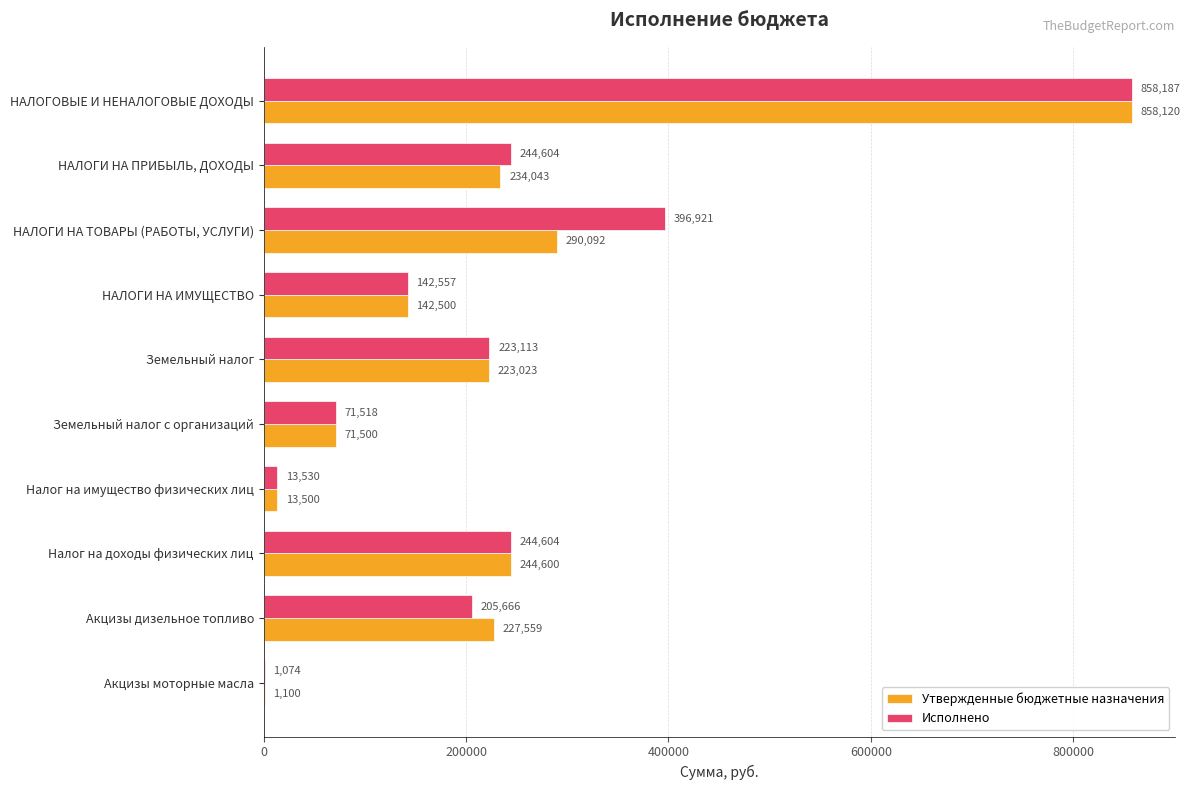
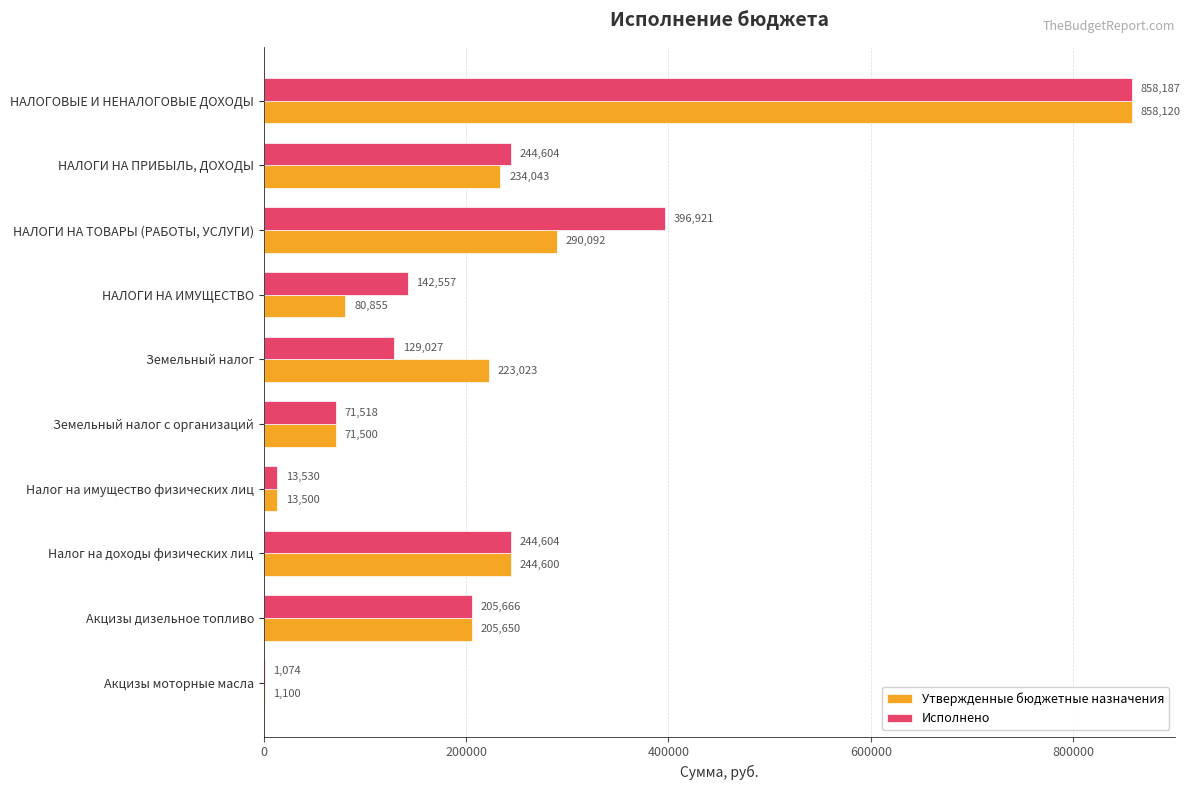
  {
    "Утвержденные бюджетные назначения": {
      "НАЛОГОВЫЕ И НЕНАЛОГОВЫЕ ДОХОДЫ": "858,120",
      "НАЛОГИ НА ПРИБЫЛЬ, ДОХОДЫ": "234,043",
      "НАЛОГИ НА ТОВАРЫ (РАБОТЫ, УСЛУГИ)": "290,092",
-     "НАЛОГИ НА ИМУЩЕСТВО": "142,500",
+     "НАЛОГИ НА ИМУЩЕСТВО": "80,855",
      "Земельный налог": "223,023",
      "Земельный налог с организаций": "71,500",
      "Налог на имущество физических лиц": "13,500",
      "Налог на доходы физических лиц": "244,600",
-     "Акцизы дизельное топливо": "227,559",
+     "Акцизы дизельное топливо": "205,650",
      "Акцизы моторные масла": "1,100"
    },
    "Исполнено": {
      "НАЛОГОВЫЕ И НЕНАЛОГОВЫЕ ДОХОДЫ": "858,187",
      "НАЛОГИ НА ПРИБЫЛЬ, ДОХОДЫ": "244,604",
      "НАЛОГИ НА ТОВАРЫ (РАБОТЫ, УСЛУГИ)": "396,921",
      "НАЛОГИ НА ИМУЩЕСТВО": "142,557",
-     "Земельный налог": "223,113",
+     "Земельный налог": "129,027",
      "Земельный налог с организаций": "71,518",
      "Налог на имущество физических лиц": "13,530",
      "Налог на доходы физических лиц": "244,604",
      "Акцизы дизельное топливо": "205,666",
      "Акцизы моторные масла": "1,074"
    }
  }
